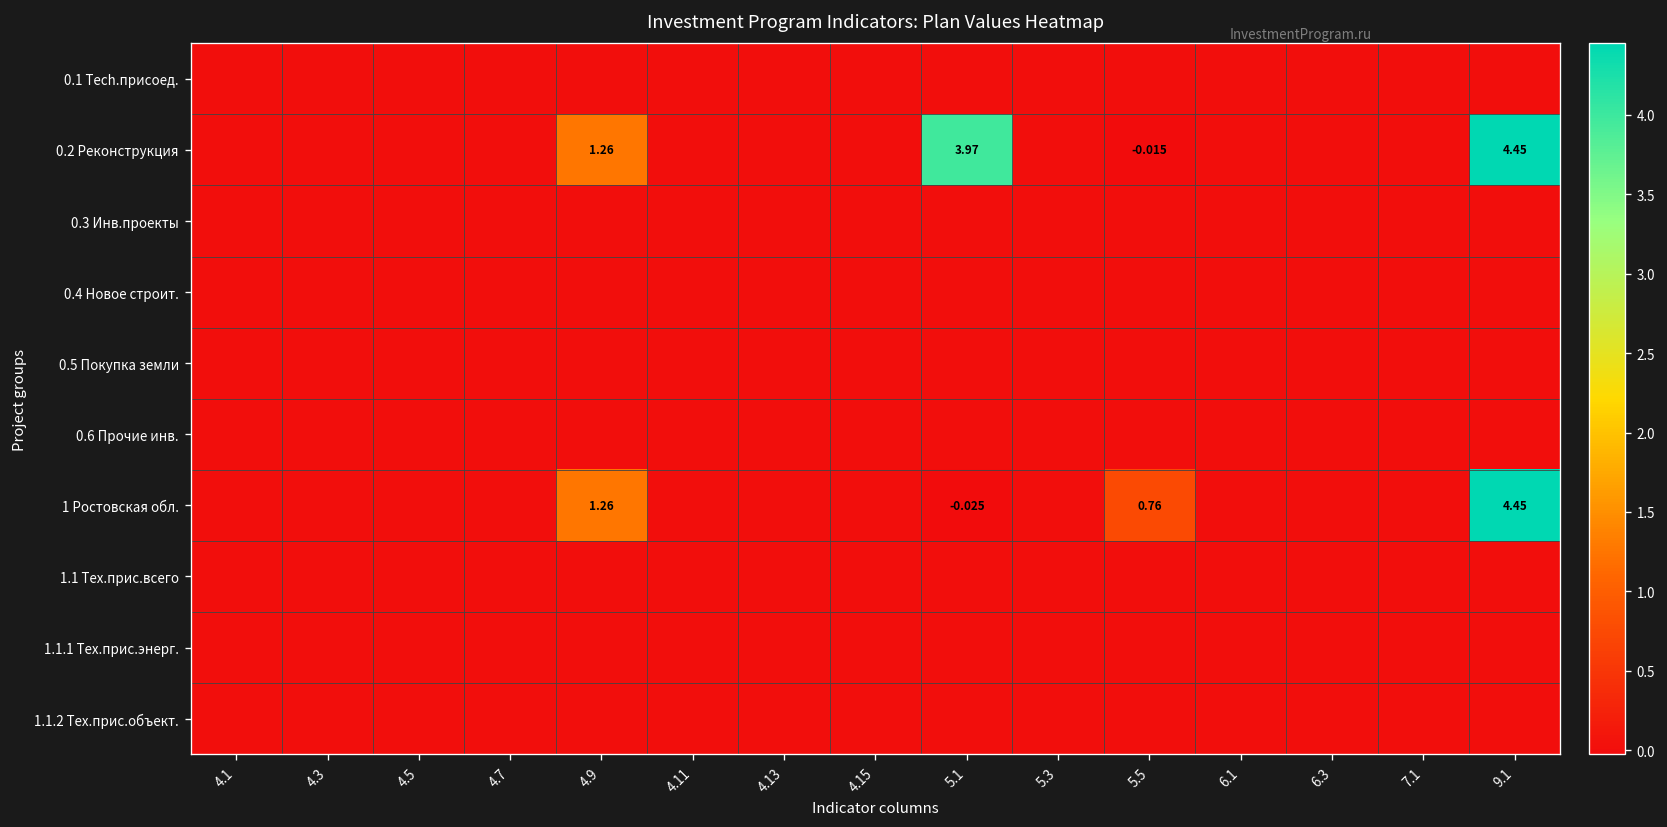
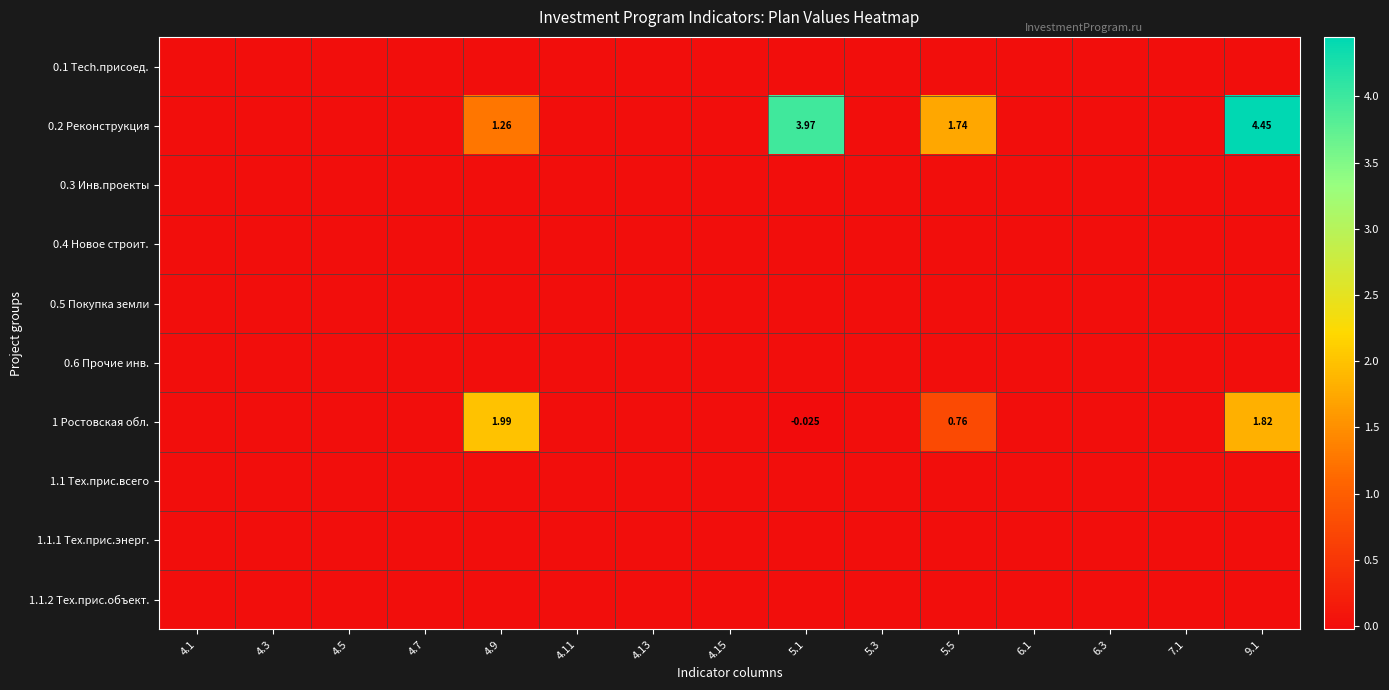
  {
    "0.2 Реконструкция": {
      "4.9": 1.26,
      "5.1": 3.97,
-     "5.5": -0.015,
+     "5.5": 1.74,
      "9.1": 4.45
    },
    "1 Ростовская обл.": {
-     "4.9": 1.26,
+     "4.9": 1.99,
      "5.1": -0.025,
      "5.5": 0.76,
-     "9.1": 4.45
+     "9.1": 1.82
    }
  }
